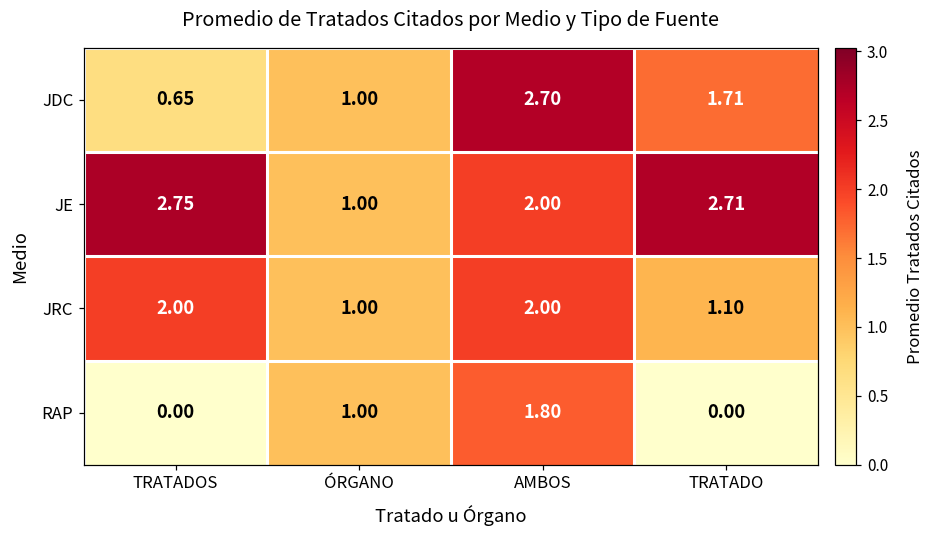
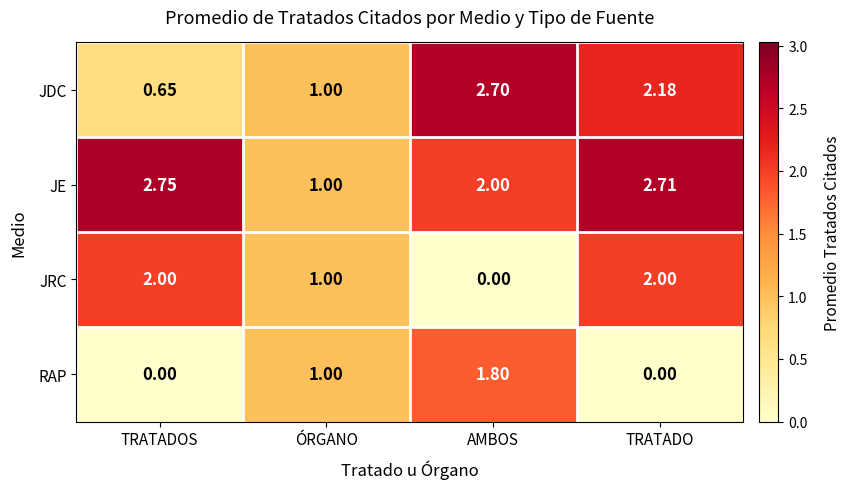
  {
    "JDC": {
      "TRATADOS": 0.65,
      "ÓRGANO": 1.00,
      "AMBOS": 2.70,
-     "TRATADO": 1.71
+     "TRATADO": 2.18
    },
    "JE": {
      "TRATADOS": 2.75,
      "ÓRGANO": 1.00,
      "AMBOS": 2.00,
      "TRATADO": 2.71
    },
    "JRC": {
      "TRATADOS": 2.00,
      "ÓRGANO": 1.00,
-     "AMBOS": 2.00,
-     "TRATADO": 1.10
+     "AMBOS": 0.00,
+     "TRATADO": 2.00
    },
    "RAP": {
      "TRATADOS": 0.00,
      "ÓRGANO": 1.00,
      "AMBOS": 1.80,
      "TRATADO": 0.00
    }
  }
